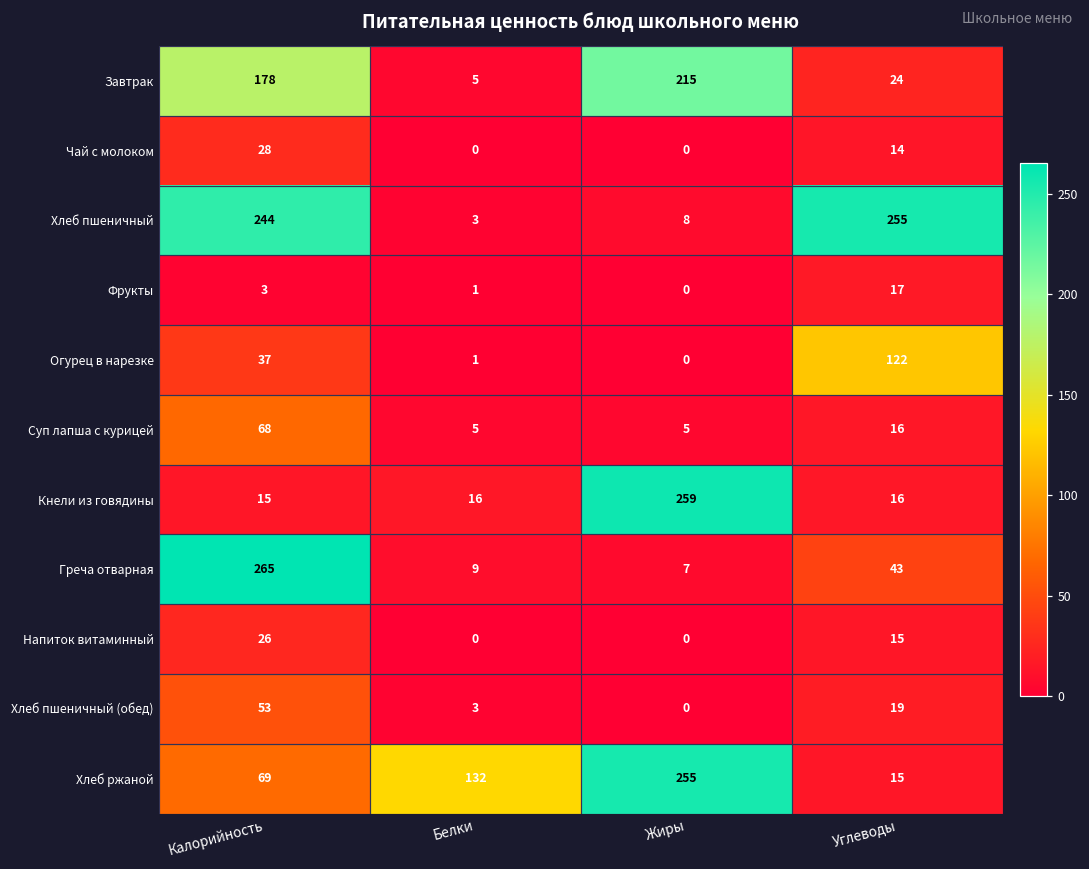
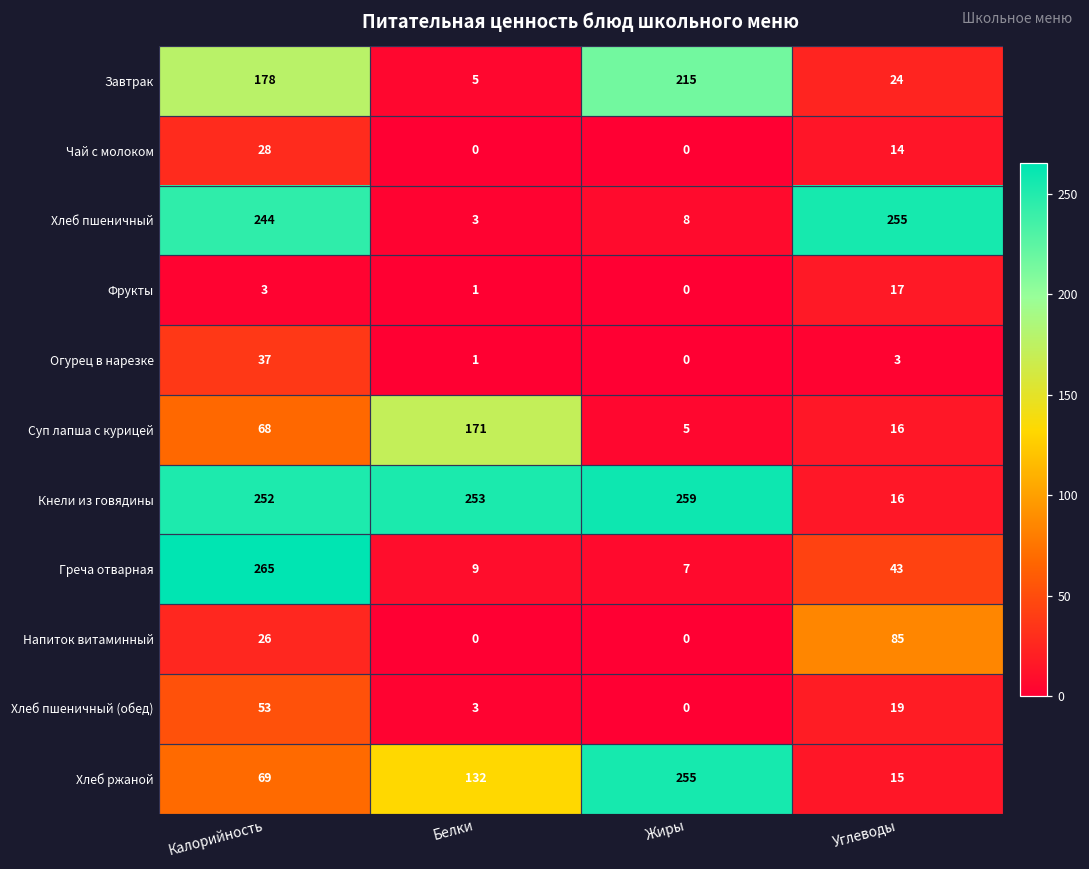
  {
    "Завтрак": {
      "Калорийность": 178,
      "Белки": 5,
      "Жиры": 215,
      "Углеводы": 24
    },
    "Чай с молоком": {
      "Калорийность": 28,
      "Белки": 0,
      "Жиры": 0,
      "Углеводы": 14
    },
    "Хлеб пшеничный": {
      "Калорийность": 244,
      "Белки": 3,
      "Жиры": 8,
      "Углеводы": 255
    },
    "Фрукты": {
      "Калорийность": 3,
      "Белки": 1,
      "Жиры": 0,
      "Углеводы": 17
    },
    "Огурец в нарезке": {
      "Калорийность": 37,
      "Белки": 1,
      "Жиры": 0,
-     "Углеводы": 122
+     "Углеводы": 3
    },
    "Суп лапша с курицей": {
      "Калорийность": 68,
-     "Белки": 5,
+     "Белки": 171,
      "Жиры": 5,
      "Углеводы": 16
    },
    "Кнели из говядины": {
-     "Калорийность": 15,
-     "Белки": 16,
+     "Калорийность": 252,
+     "Белки": 253,
      "Жиры": 259,
      "Углеводы": 16
    },
    "Греча отварная": {
      "Калорийность": 265,
      "Белки": 9,
      "Жиры": 7,
      "Углеводы": 43
    },
    "Напиток витаминный": {
      "Калорийность": 26,
      "Белки": 0,
      "Жиры": 0,
-     "Углеводы": 15
+     "Углеводы": 85
    },
    "Хлеб пшеничный (обед)": {
      "Калорийность": 53,
      "Белки": 3,
      "Жиры": 0,
      "Углеводы": 19
    },
    "Хлеб ржаной": {
      "Калорийность": 69,
      "Белки": 132,
      "Жиры": 255,
      "Углеводы": 15
    }
  }
